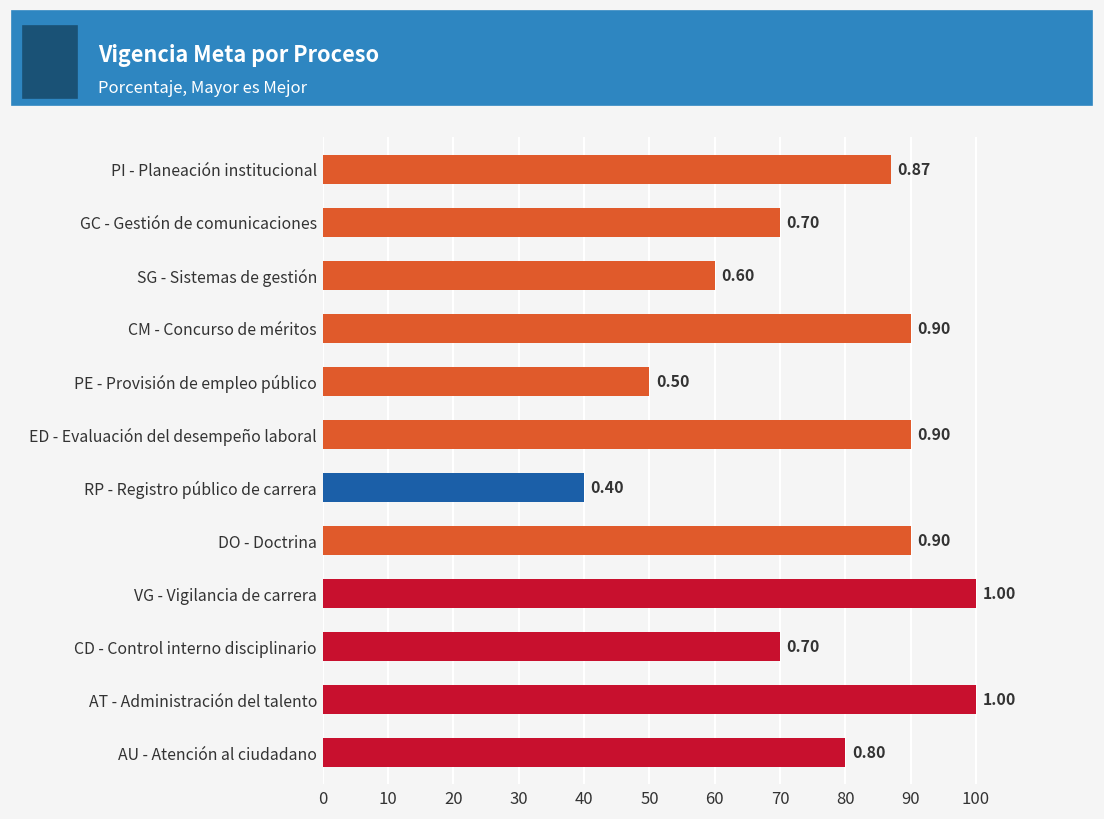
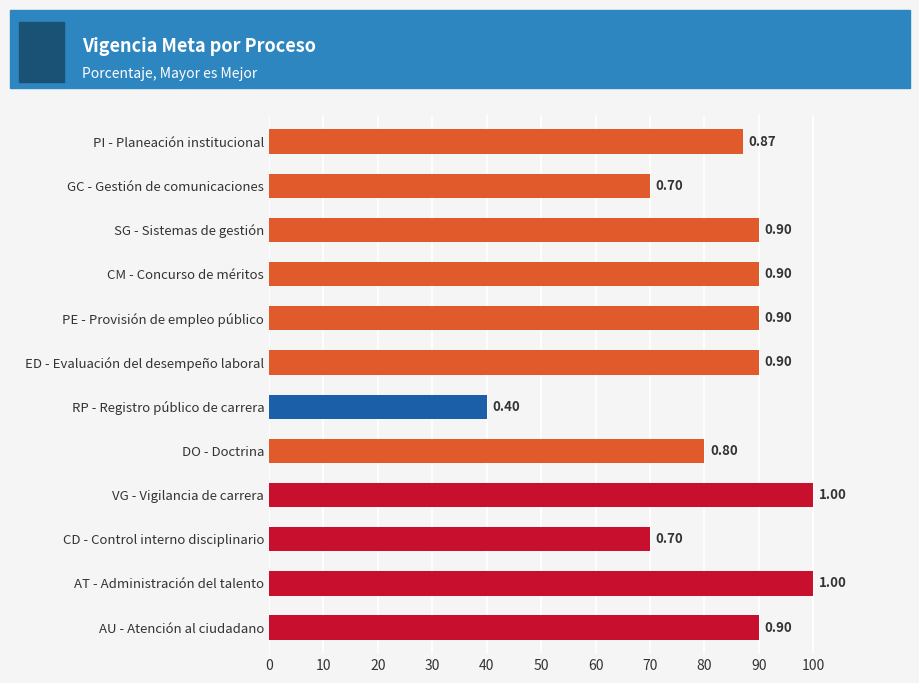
  {
    "PI - Planeación institucional": 0.87,
    "GC - Gestión de comunicaciones": 0.70,
-   "SG - Sistemas de gestión": 0.60,
+   "SG - Sistemas de gestión": 0.90,
    "CM - Concurso de méritos": 0.90,
-   "PE - Provisión de empleo público": 0.50,
+   "PE - Provisión de empleo público": 0.90,
    "ED - Evaluación del desempeño laboral": 0.90,
    "RP - Registro público de carrera": 0.40,
-   "DO - Doctrina": 0.90,
+   "DO - Doctrina": 0.80,
    "VG - Vigilancia de carrera": 1.00,
    "CD - Control interno disciplinario": 0.70,
    "AT - Administración del talento": 1.00,
-   "AU - Atención al ciudadano": 0.80
+   "AU - Atención al ciudadano": 0.90
  }
